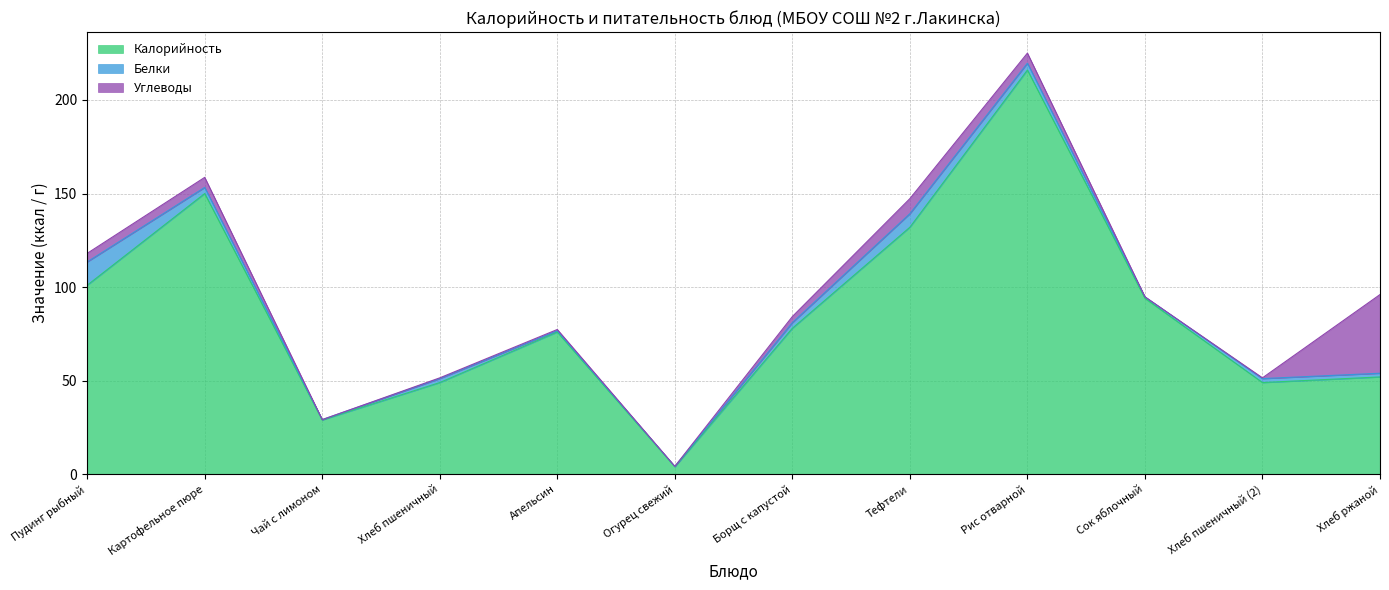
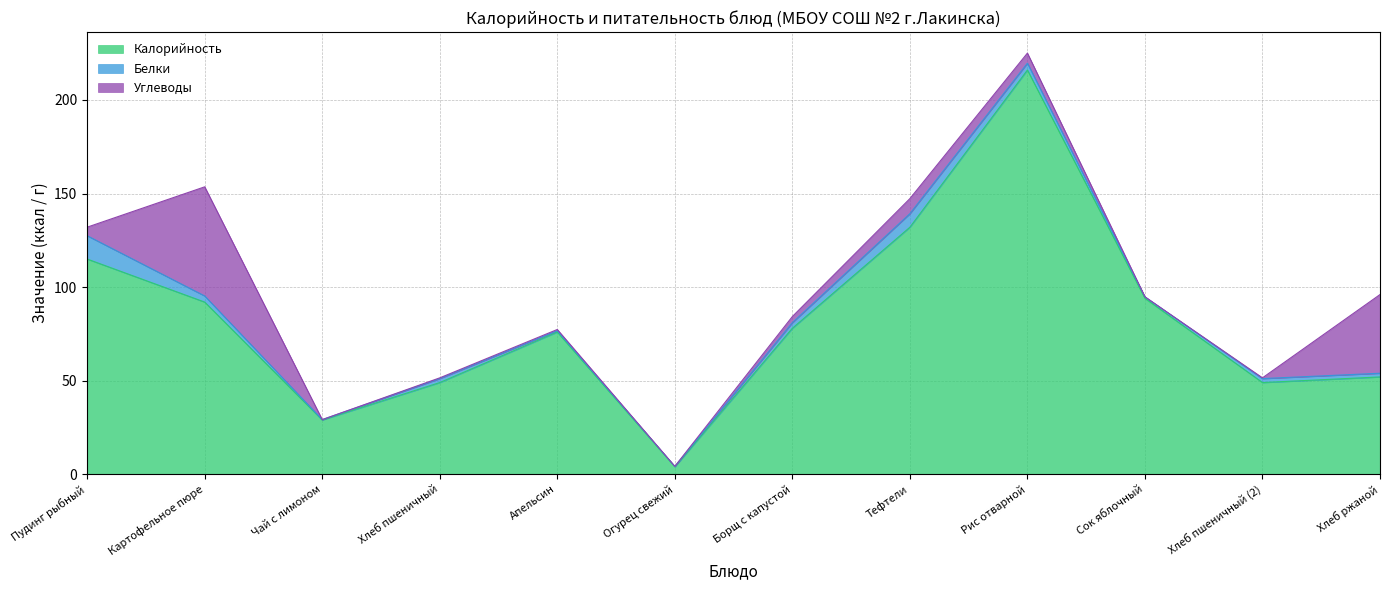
  {
    "Калорийность": {
-     "Пудинг рыбный": 101,
-     "Картофельное пюре": 150,
+     "Пудинг рыбный": 115,
+     "Картофельное пюре": 92,
      "Хлеб пшеничный": 49,
      "Борщ с капустой": 78,
      "Тефтели": 132,
      "Рис отварной": 216,
      "Хлеб пшеничный (2)": 49,
      "Хлеб ржаной": 52
    },
    "Белки": {
      "Пудинг рыбный": 12,
      "Картофельное пюре": 3,
      "Борщ с капустой": 3,
      "Тефтели": 7,
      "Рис отварной": 4,
      "Хлеб ржаной": 2
    },
    "Углеводы": {
      "Пудинг рыбный": 5,
-     "Картофельное пюре": 5,
+     "Картофельное пюре": 58,
      "Борщ с капустой": 3,
      "Тефтели": 8,
      "Рис отварной": 5,
      "Хлеб ржаной": 42
    }
  }
